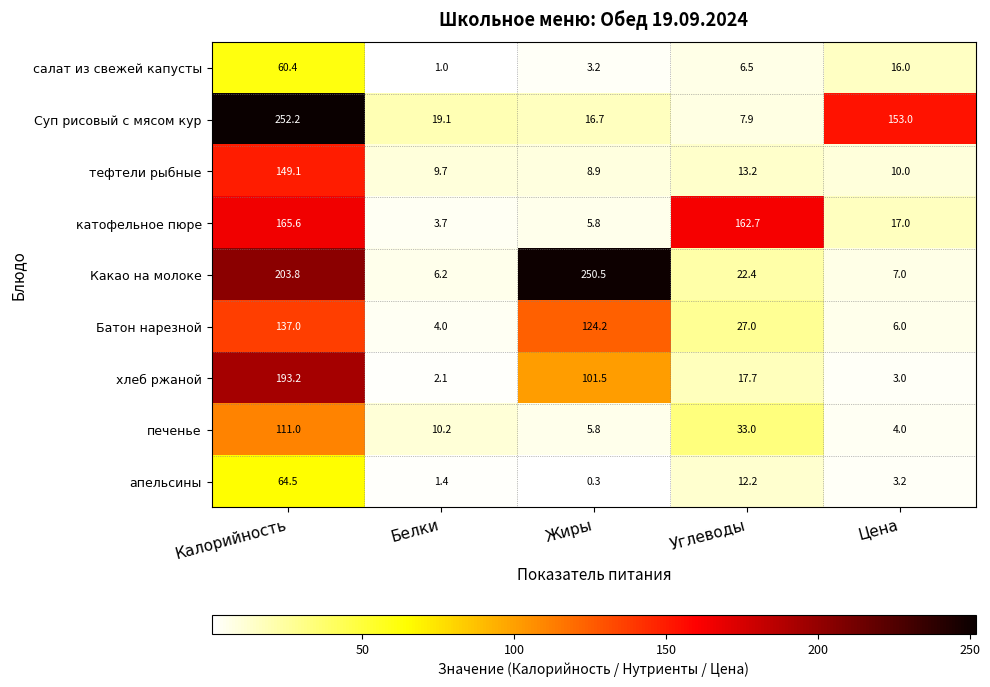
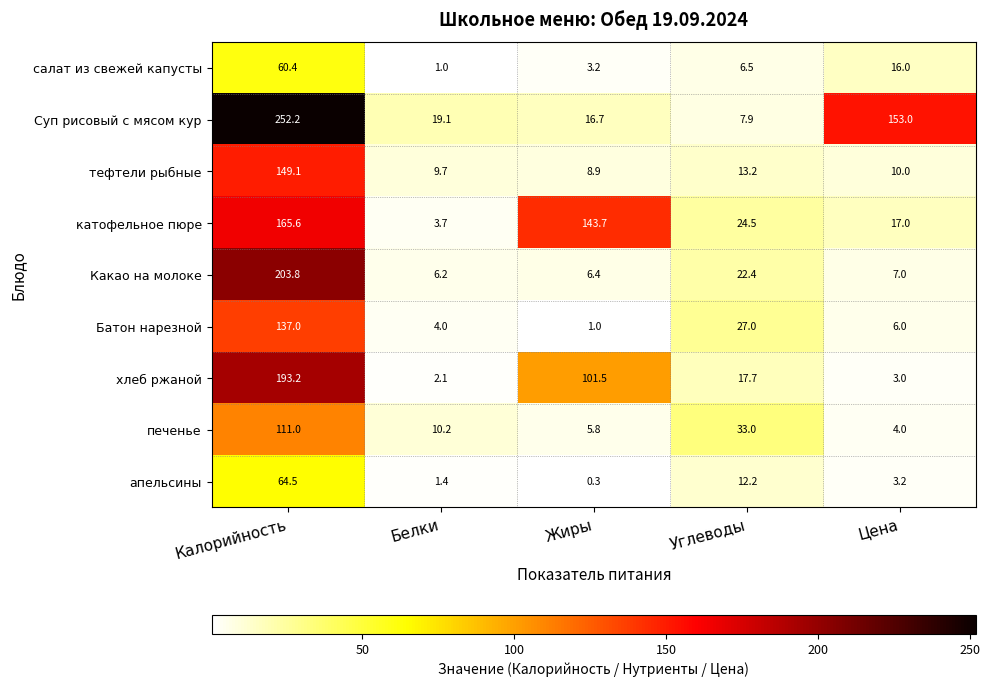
  {
    "салат из свежей капусты": {
      "Калорийность": 60.4,
      "Белки": 1.0,
      "Жиры": 3.2,
      "Углеводы": 6.5,
      "Цена": 16.0
    },
    "Суп рисовый с мясом кур": {
      "Калорийность": 252.2,
      "Белки": 19.1,
      "Жиры": 16.7,
      "Углеводы": 7.9,
      "Цена": 153.0
    },
    "тефтели рыбные": {
      "Калорийность": 149.1,
      "Белки": 9.7,
      "Жиры": 8.9,
      "Углеводы": 13.2,
      "Цена": 10.0
    },
    "катофельное пюре": {
      "Калорийность": 165.6,
      "Белки": 3.7,
-     "Жиры": 5.8,
-     "Углеводы": 162.7,
+     "Жиры": 143.7,
+     "Углеводы": 24.5,
      "Цена": 17.0
    },
    "Какао на молоке": {
      "Калорийность": 203.8,
      "Белки": 6.2,
-     "Жиры": 250.5,
+     "Жиры": 6.4,
      "Углеводы": 22.4,
      "Цена": 7.0
    },
    "Батон нарезной": {
      "Калорийность": 137.0,
      "Белки": 4.0,
-     "Жиры": 124.2,
+     "Жиры": 1.0,
      "Углеводы": 27.0,
      "Цена": 6.0
    },
    "хлеб ржаной": {
      "Калорийность": 193.2,
      "Белки": 2.1,
      "Жиры": 101.5,
      "Углеводы": 17.7,
      "Цена": 3.0
    },
    "печенье": {
      "Калорийность": 111.0,
      "Белки": 10.2,
      "Жиры": 5.8,
      "Углеводы": 33.0,
      "Цена": 4.0
    },
    "апельсины": {
      "Калорийность": 64.5,
      "Белки": 1.4,
      "Жиры": 0.3,
      "Углеводы": 12.2,
      "Цена": 3.2
    }
  }
